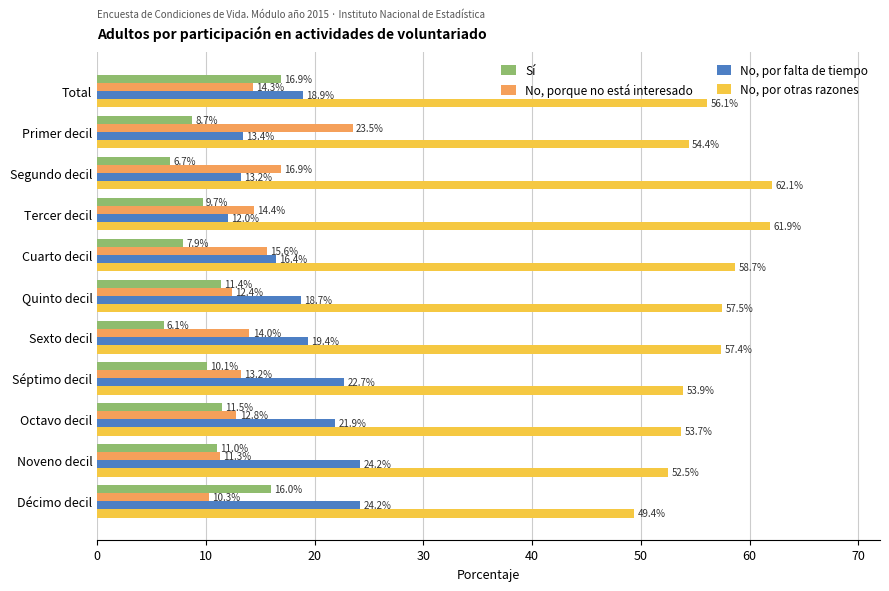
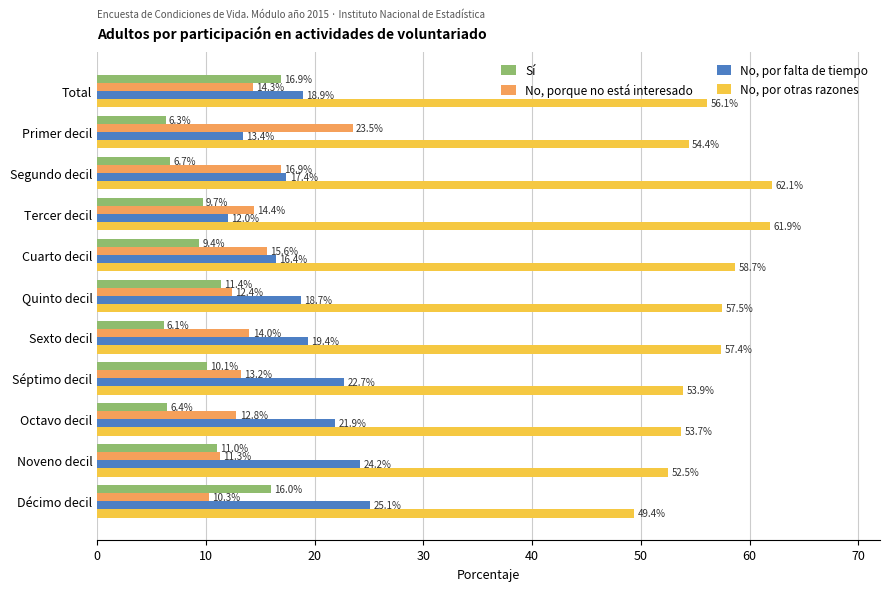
  {
    "Sí": {
      "Total": "16.9%",
-     "Primer decil": "8.7%",
+     "Primer decil": "6.3%",
      "Segundo decil": "6.7%",
      "Tercer decil": "9.7%",
-     "Cuarto decil": "7.9%",
+     "Cuarto decil": "9.4%",
      "Quinto decil": "11.4%",
      "Sexto decil": "6.1%",
      "Séptimo decil": "10.1%",
-     "Octavo decil": "11.5%",
+     "Octavo decil": "6.4%",
      "Décimo decil": "16.0%"
    },
    "No, por falta de tiempo": {
      "Total": "18.9%",
      "Primer decil": "13.4%",
-     "Segundo decil": "13.2%",
+     "Segundo decil": "17.4%",
      "Tercer decil": "12.0%",
      "Cuarto decil": "16.4%",
      "Quinto decil": "18.7%",
      "Sexto decil": "19.4%",
      "Séptimo decil": "22.7%",
      "Octavo decil": "21.9%",
      "Noveno decil": "24.2%",
-     "Décimo decil": "24.2%"
+     "Décimo decil": "25.1%"
    }
  }
